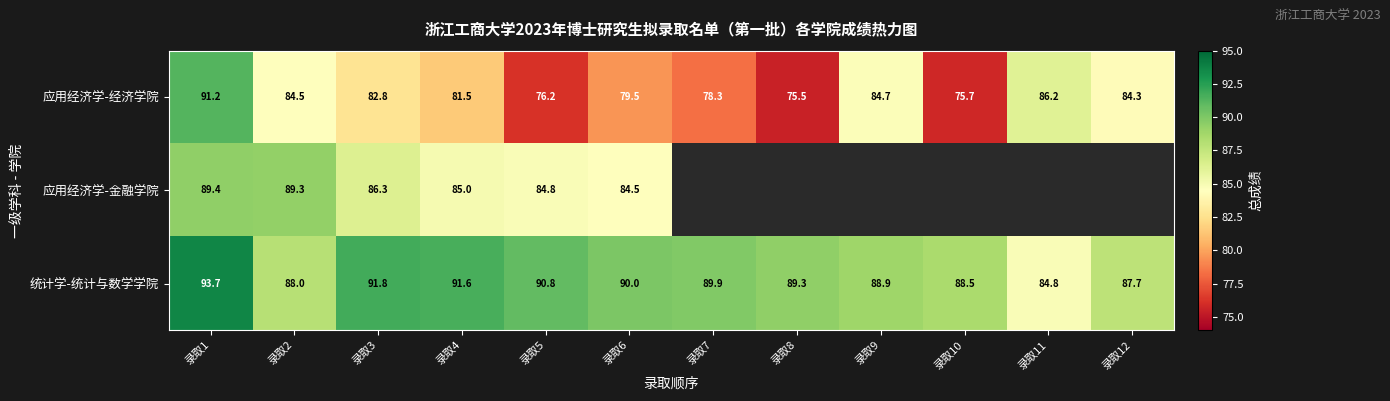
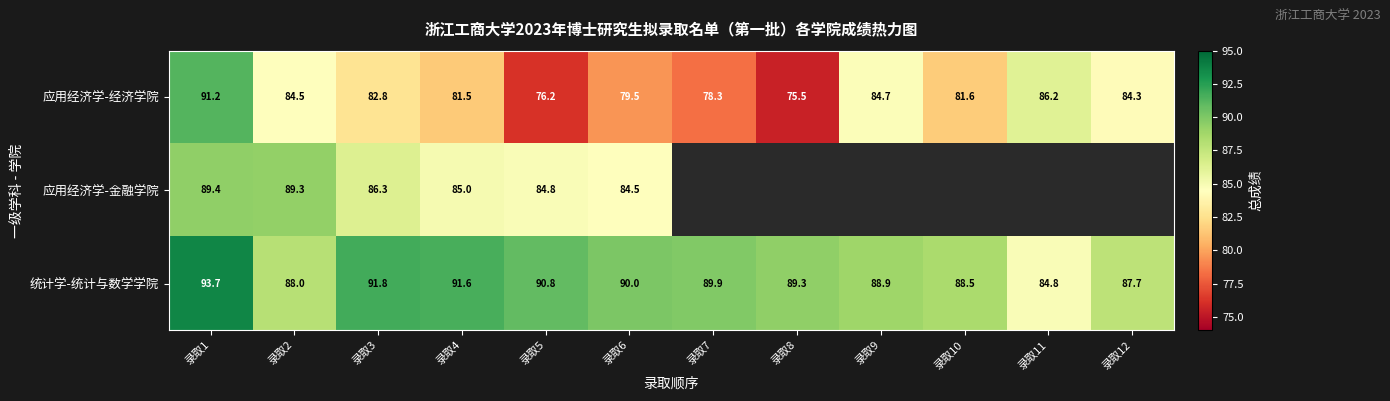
  {
    "应用经济学-经济学院": {
      "录取1": 91.2,
      "录取2": 84.5,
      "录取3": 82.8,
      "录取4": 81.5,
      "录取5": 76.2,
      "录取6": 79.5,
      "录取7": 78.3,
      "录取8": 75.5,
      "录取9": 84.7,
-     "录取10": 75.7,
+     "录取10": 81.6,
      "录取11": 86.2,
      "录取12": 84.3
    },
    "应用经济学-金融学院": {
      "录取1": 89.4,
      "录取2": 89.3,
      "录取3": 86.3,
      "录取4": 85.0,
      "录取5": 84.8,
      "录取6": 84.5
    },
    "统计学-统计与数学学院": {
      "录取1": 93.7,
      "录取2": 88.0,
      "录取3": 91.8,
      "录取4": 91.6,
      "录取5": 90.8,
      "录取6": 90.0,
      "录取7": 89.9,
      "录取8": 89.3,
      "录取9": 88.9,
      "录取10": 88.5,
      "录取11": 84.8,
      "录取12": 87.7
    }
  }
